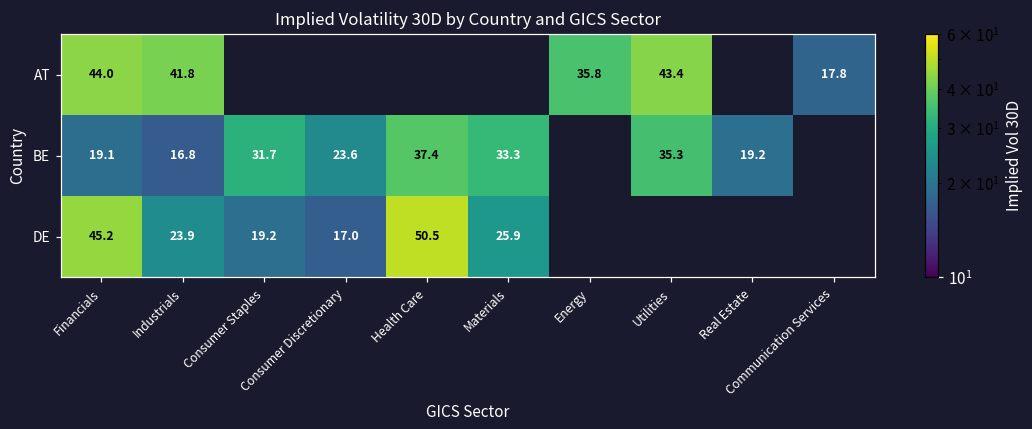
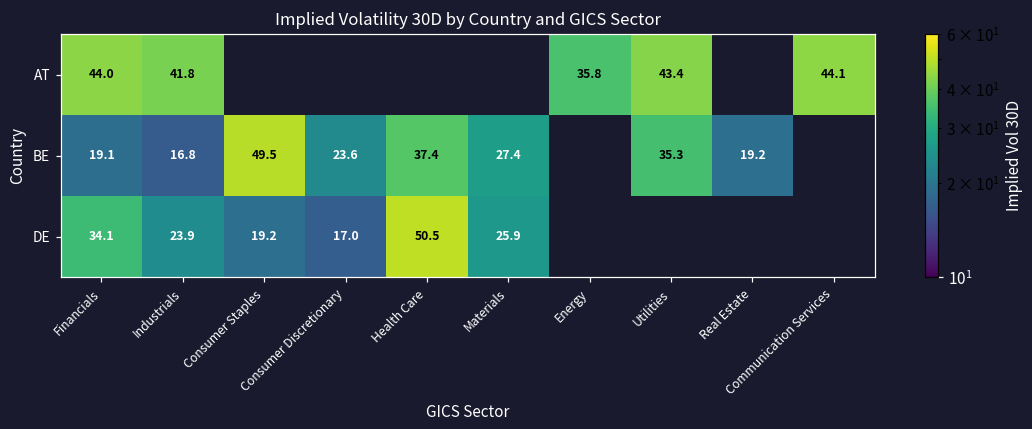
  {
    "AT": {
      "Financials": 44.0,
      "Industrials": 41.8,
      "Energy": 35.8,
      "Utilities": 43.4,
-     "Communication Services": 17.8
+     "Communication Services": 44.1
    },
    "BE": {
      "Financials": 19.1,
      "Industrials": 16.8,
-     "Consumer Staples": 31.7,
+     "Consumer Staples": 49.5,
      "Consumer Discretionary": 23.6,
      "Health Care": 37.4,
-     "Materials": 33.3,
+     "Materials": 27.4,
      "Utilities": 35.3,
      "Real Estate": 19.2
    },
    "DE": {
-     "Financials": 45.2,
+     "Financials": 34.1,
      "Industrials": 23.9,
      "Consumer Staples": 19.2,
      "Consumer Discretionary": 17.0,
      "Health Care": 50.5,
      "Materials": 25.9
    }
  }
